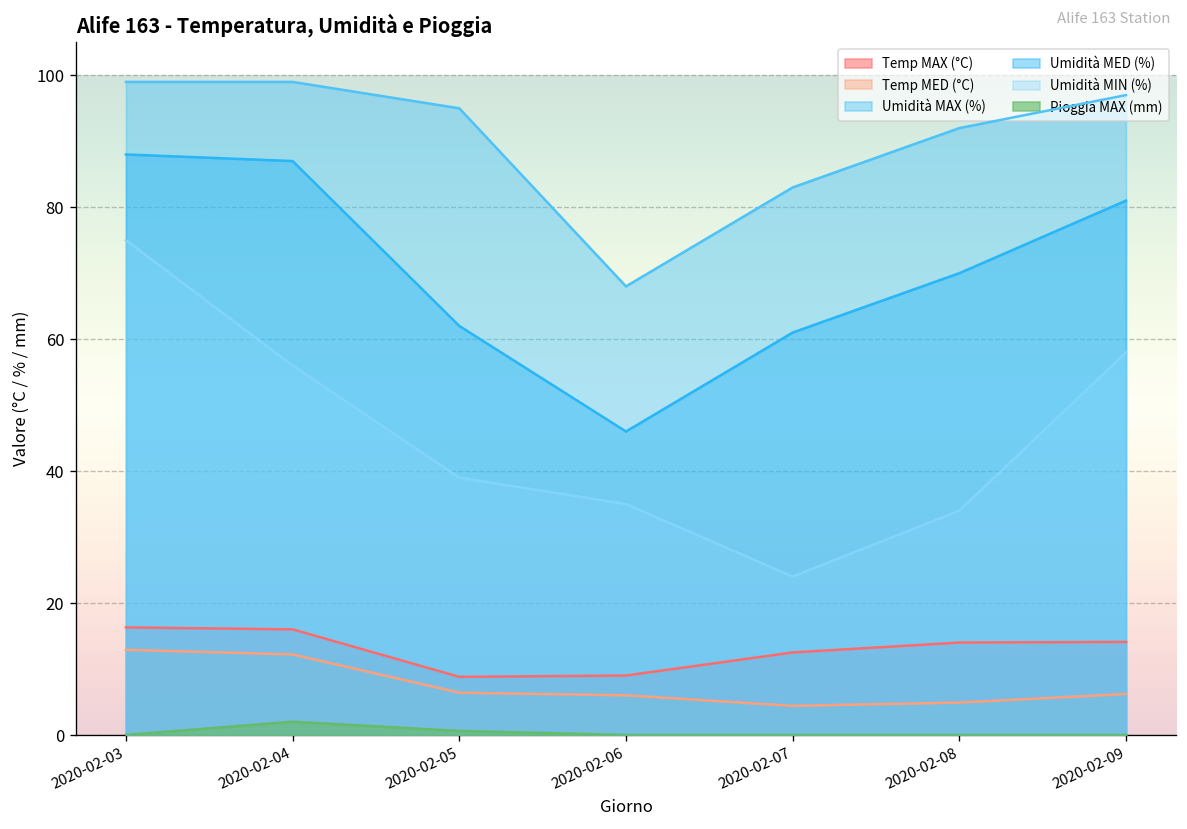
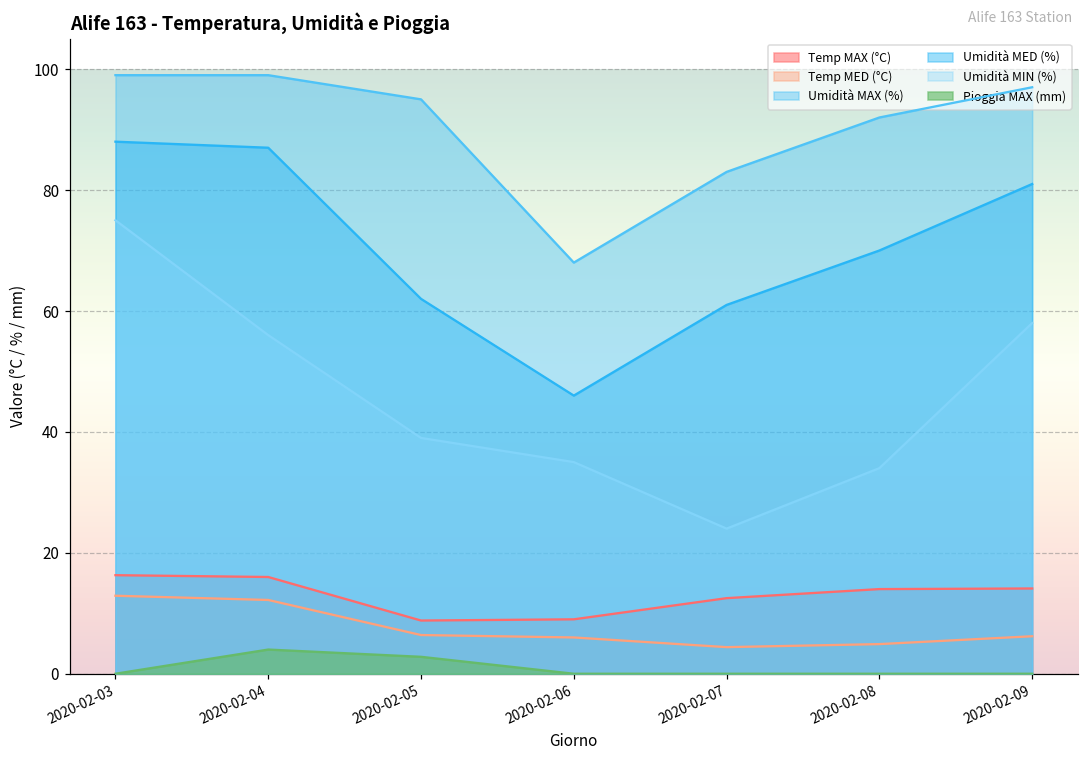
  {
    "Pioggia MAX (mm)": {
      "2020-02-03": 0,
-     "2020-02-04": 2,
-     "2020-02-05": 1,
+     "2020-02-04": 4,
+     "2020-02-05": 3,
      "2020-02-06": 0,
      "2020-02-07": 0,
      "2020-02-08": 0,
      "2020-02-09": 0
    }
  }
